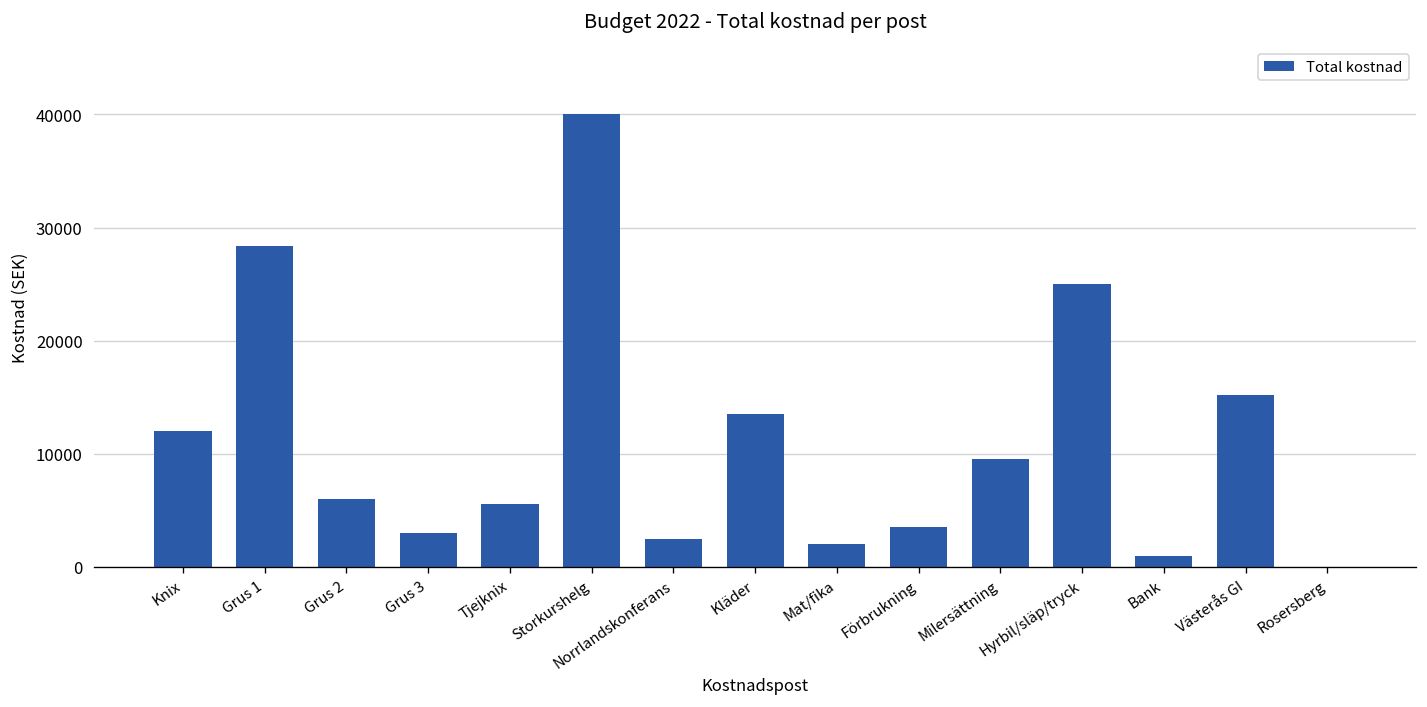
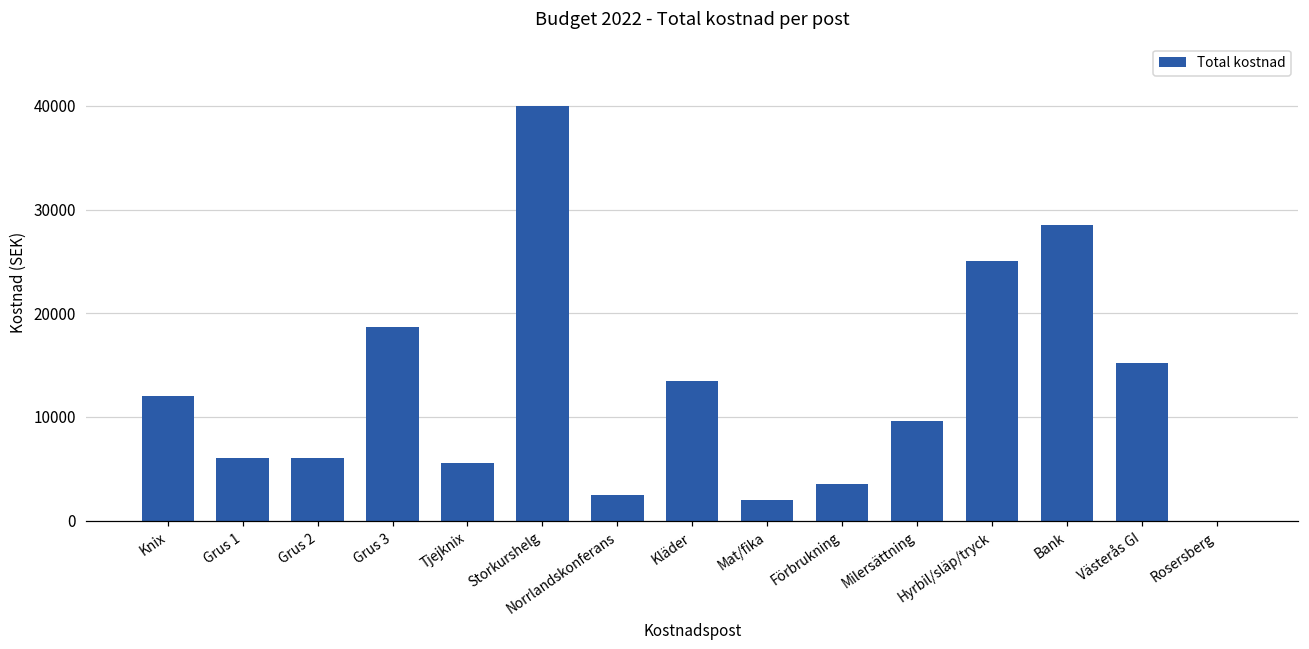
  {
    "Knix": 12000,
-   "Grus 1": 28000,
+   "Grus 1": 6000,
    "Grus 2": 6000,
-   "Grus 3": 3000,
+   "Grus 3": 19000,
    "Tjejknix": 6000,
    "Storkurshelg": 40000,
    "Norrlandskonferans": 3000,
    "Kläder": 13000,
    "Mat/fika": 2000,
    "Förbrukning": 4000,
    "Milersättning": 10000,
    "Hyrbil/släp/tryck": 25000,
-   "Bank": 1000,
+   "Bank": 29000,
    "Västerås GI": 15000,
    "Rosersberg": 0
  }
